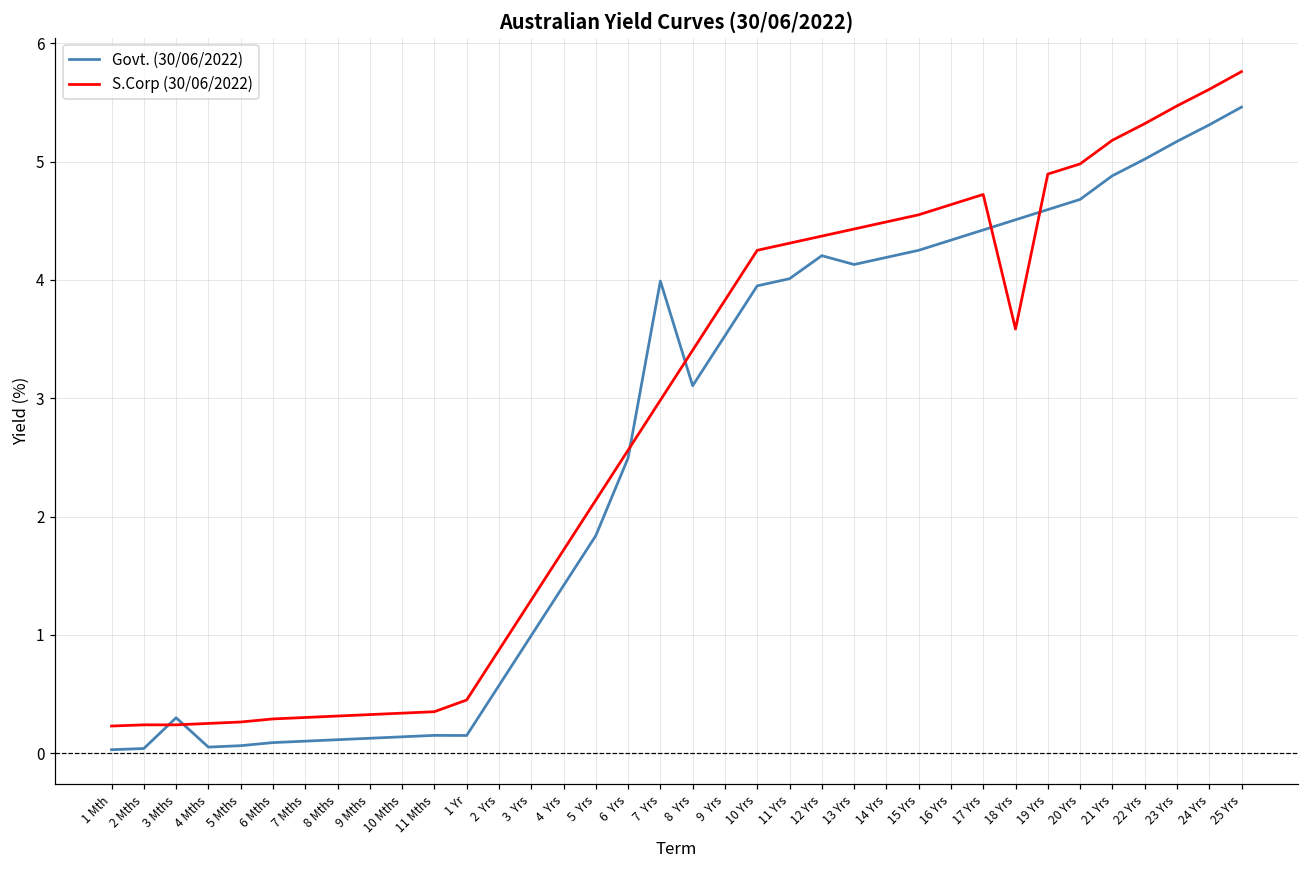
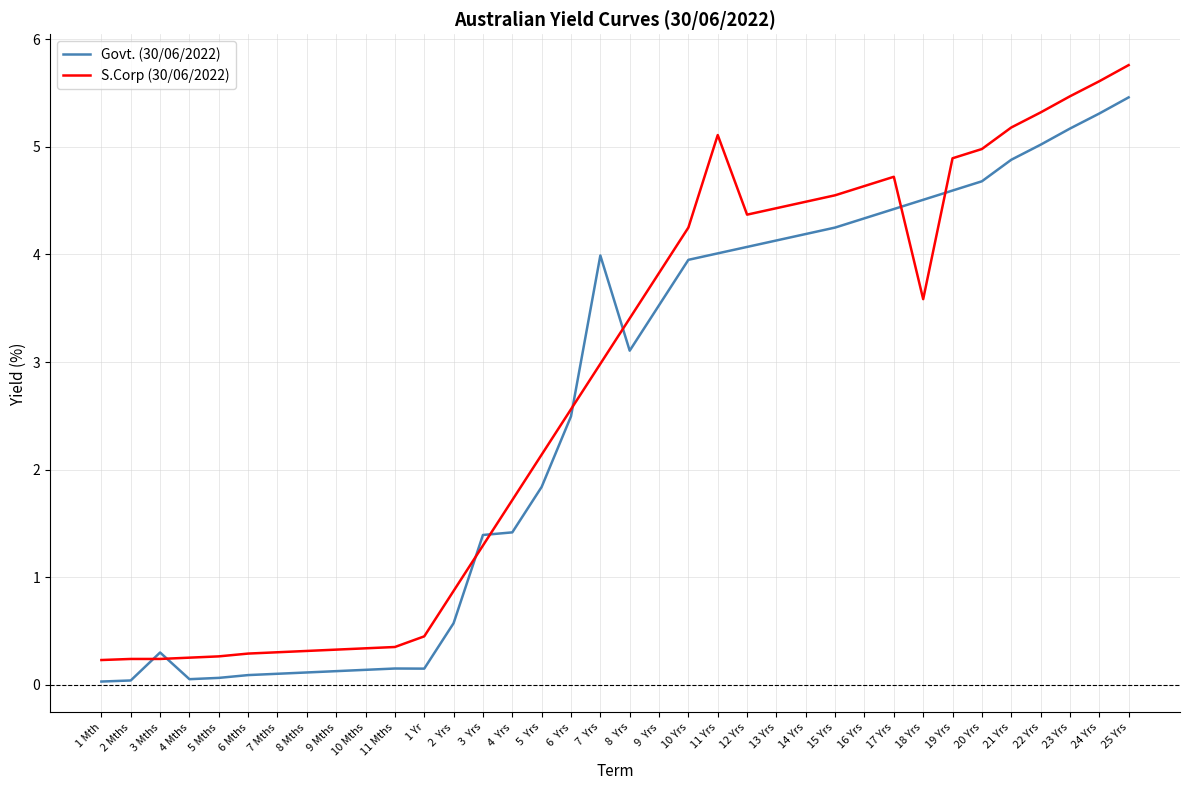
  {
    "Govt. (30/06/2022)": {
      "1 Mth": 0.03,
      "2 Mths": 0.04,
      "3 Mths": 0.30,
      "4 Mths": 0.05,
      "5 Mths": 0.06,
      "6 Mths": 0.09,
      "7 Mths": 0.10,
      "8 Mths": 0.11,
      "9 Mths": 0.13,
      "10 Mths": 0.14,
      "11 Mths": 0.15,
      "1 Yr": 0.15,
      "2 Yrs": 0.57,
-     "3 Yrs": 0.99,
+     "3 Yrs": 1.39,
      "4 Yrs": 1.42,
      "5 Yrs": 1.84,
      "6 Yrs": 2.49,
      "7 Yrs": 3.99,
      "8 Yrs": 3.11,
      "9 Yrs": 3.53,
      "10 Yrs": 3.95,
      "11 Yrs": 4.01,
-     "12 Yrs": 4.20,
+     "12 Yrs": 4.07,
      "13 Yrs": 4.13,
      "14 Yrs": 4.19,
      "15 Yrs": 4.25,
      "16 Yrs": 4.34,
      "17 Yrs": 4.42,
      "18 Yrs": 4.51,
      "19 Yrs": 4.59,
      "20 Yrs": 4.68,
      "21 Yrs": 4.88,
      "22 Yrs": 5.02,
      "23 Yrs": 5.17,
      "24 Yrs": 5.31,
      "25 Yrs": 5.46
    },
    "S.Corp (30/06/2022)": {
      "1 Mth": 0.23,
      "2 Mths": 0.24,
      "3 Mths": 0.24,
      "4 Mths": 0.25,
      "5 Mths": 0.26,
      "6 Mths": 0.29,
      "7 Mths": 0.30,
      "8 Mths": 0.31,
      "9 Mths": 0.33,
      "10 Mths": 0.34,
      "11 Mths": 0.35,
      "1 Yr": 0.45,
      "2 Yrs": 0.87,
      "3 Yrs": 1.29,
      "4 Yrs": 1.72,
      "5 Yrs": 2.14,
      "6 Yrs": 2.56,
      "7 Yrs": 2.98,
      "8 Yrs": 3.41,
      "9 Yrs": 3.83,
      "10 Yrs": 4.25,
-     "11 Yrs": 4.31,
+     "11 Yrs": 5.11,
      "12 Yrs": 4.37,
      "13 Yrs": 4.43,
      "14 Yrs": 4.49,
      "15 Yrs": 4.55,
      "16 Yrs": 4.64,
      "17 Yrs": 4.72,
      "18 Yrs": 3.58,
      "19 Yrs": 4.89,
      "20 Yrs": 4.98,
      "21 Yrs": 5.18,
      "22 Yrs": 5.32,
      "23 Yrs": 5.47,
      "24 Yrs": 5.61,
      "25 Yrs": 5.76
    }
  }
